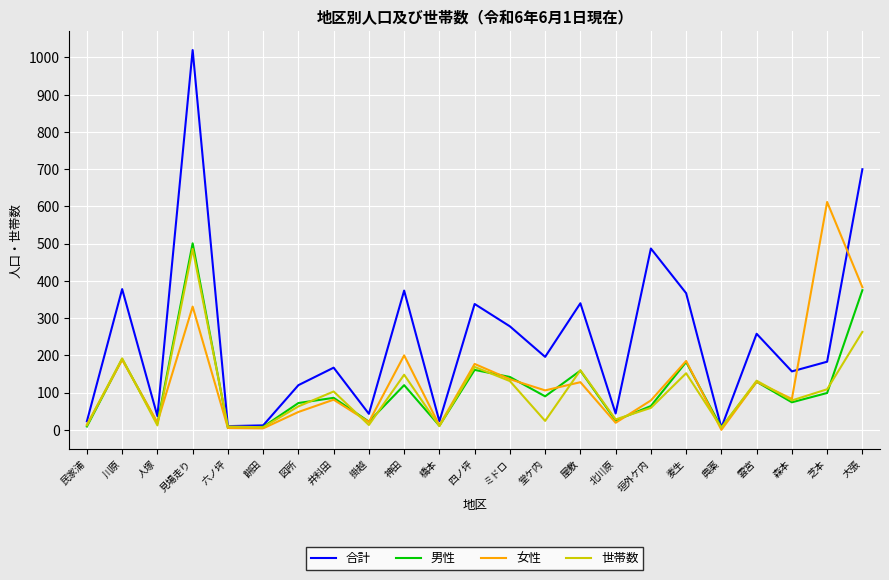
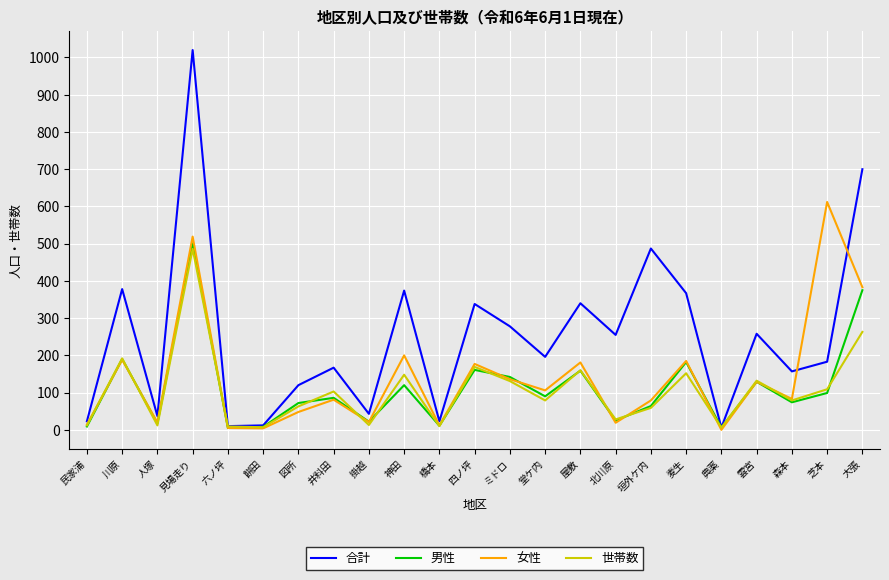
  {
    "合計": {
      "民家浦": 20,
      "川原": 380,
      "人塚": 40,
      "見場走り": 1020,
      "図所": 120,
      "井料田": 170,
      "掛越": 40,
      "神田": 370,
      "橋本": 20,
      "四ノ坪": 340,
      "ミドロ": 280,
      "堂ケ内": 200,
      "屋敷": 340,
-     "北川原": 40,
+     "北川原": 260,
      "垣外ケ内": 490,
      "麦生": 370,
      "雲宮": 260,
      "森本": 160,
      "芝本": 180,
      "大張": 700
    },
    "男性": {
      "見場走り": 500,
      "図所": 70,
      "神田": 120,
      "四ノ坪": 160,
      "堂ケ内": 90,
      "芝本": 100,
      "大張": 380
    },
    "女性": {
-     "見場走り": 330,
+     "見場走り": 520,
      "図所": 50,
      "神田": 200,
      "四ノ坪": 180,
      "堂ケ内": 110,
-     "屋敷": 130,
+     "屋敷": 180,
      "垣外ケ内": 80,
      "芝本": 610,
      "大張": 380
    },
    "世帯数": {
      "見場走り": 490,
      "図所": 60,
      "井料田": 100,
      "掛越": 10,
      "神田": 150,
      "四ノ坪": 170,
-     "堂ケ内": 20,
+     "堂ケ内": 80,
      "麦生": 150,
      "芝本": 110,
      "大張": 260
    }
  }
